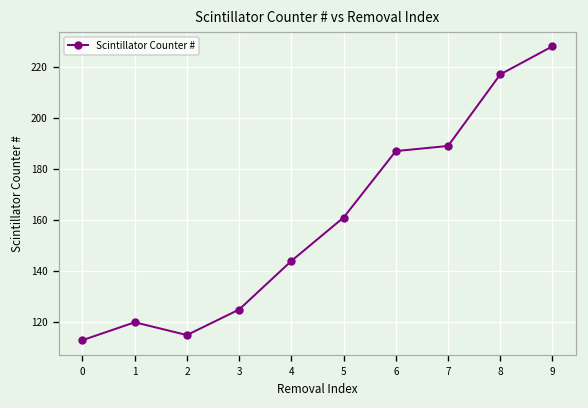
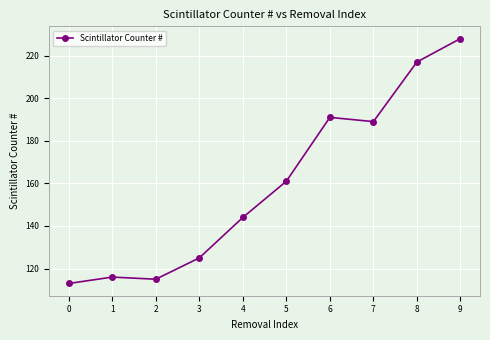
  {
    "0": 113,
-   "1": 120,
+   "1": 116,
    "2": 115,
    "3": 125,
    "4": 144,
    "5": 161,
-   "6": 187,
+   "6": 191,
    "7": 189,
    "8": 217,
    "9": 228
  }
